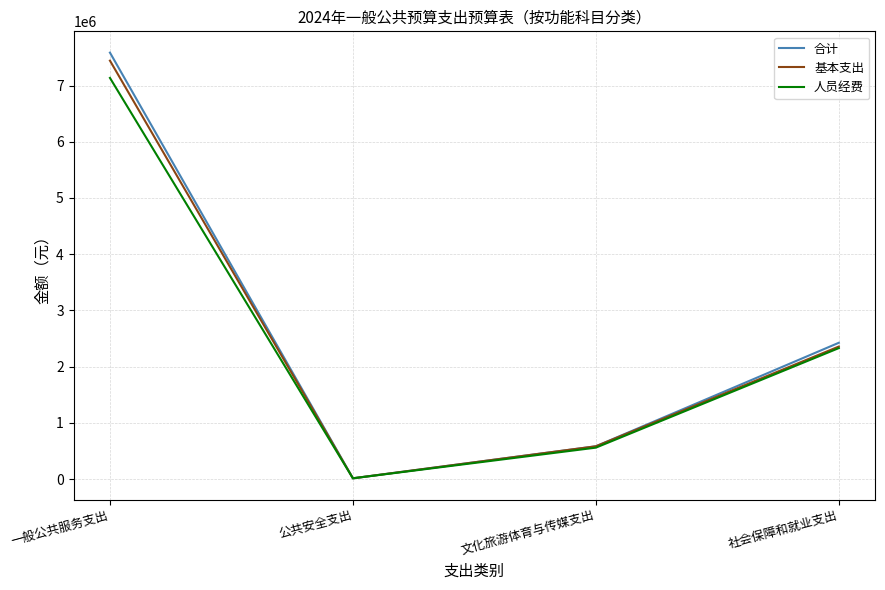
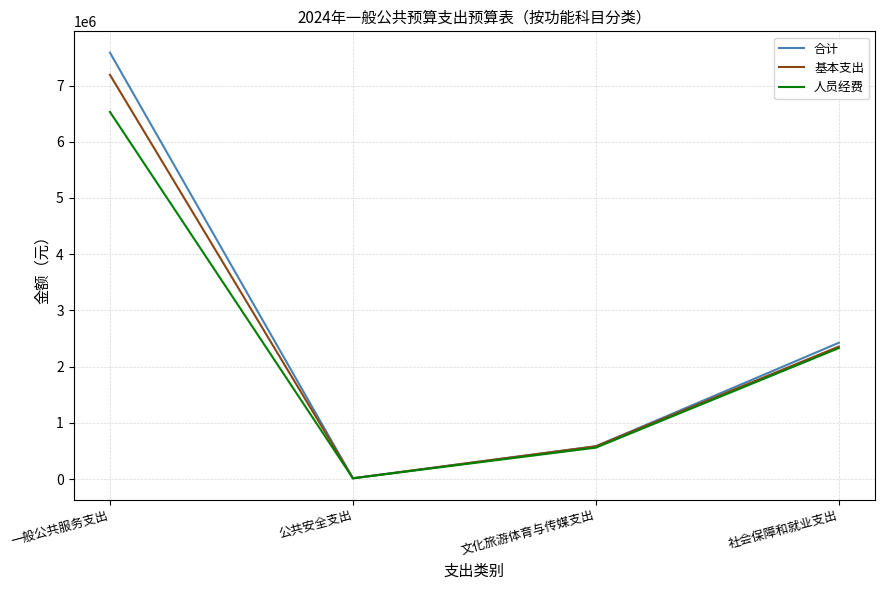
  {
    "合计": {
      "一般公共服务支出": 7600000,
      "社会保障和就业支出": 2400000
    },
    "基本支出": {
-     "一般公共服务支出": 7400000
+     "一般公共服务支出": 7200000
    },
    "人员经费": {
-     "一般公共服务支出": 7100000
+     "一般公共服务支出": 6500000
    }
  }
